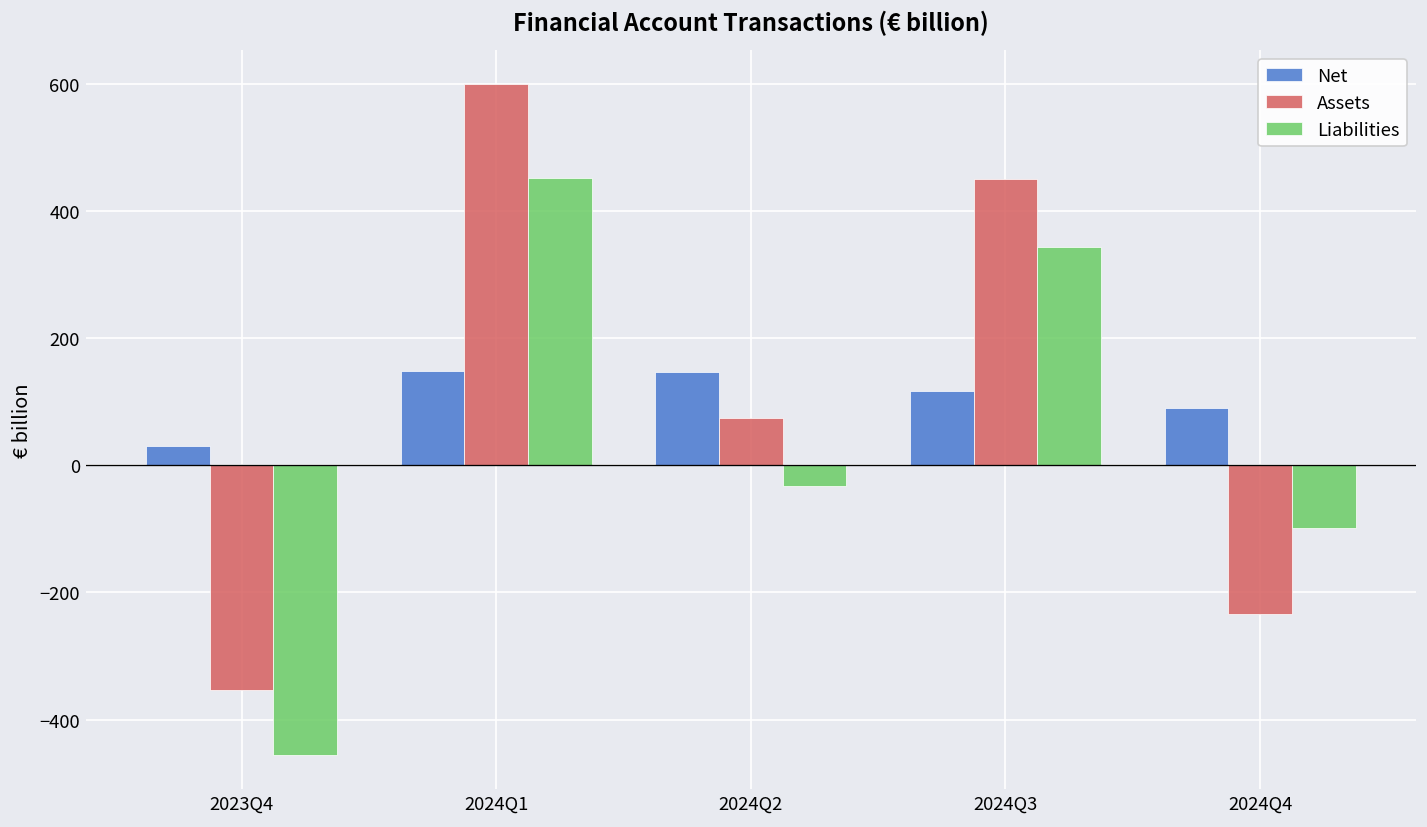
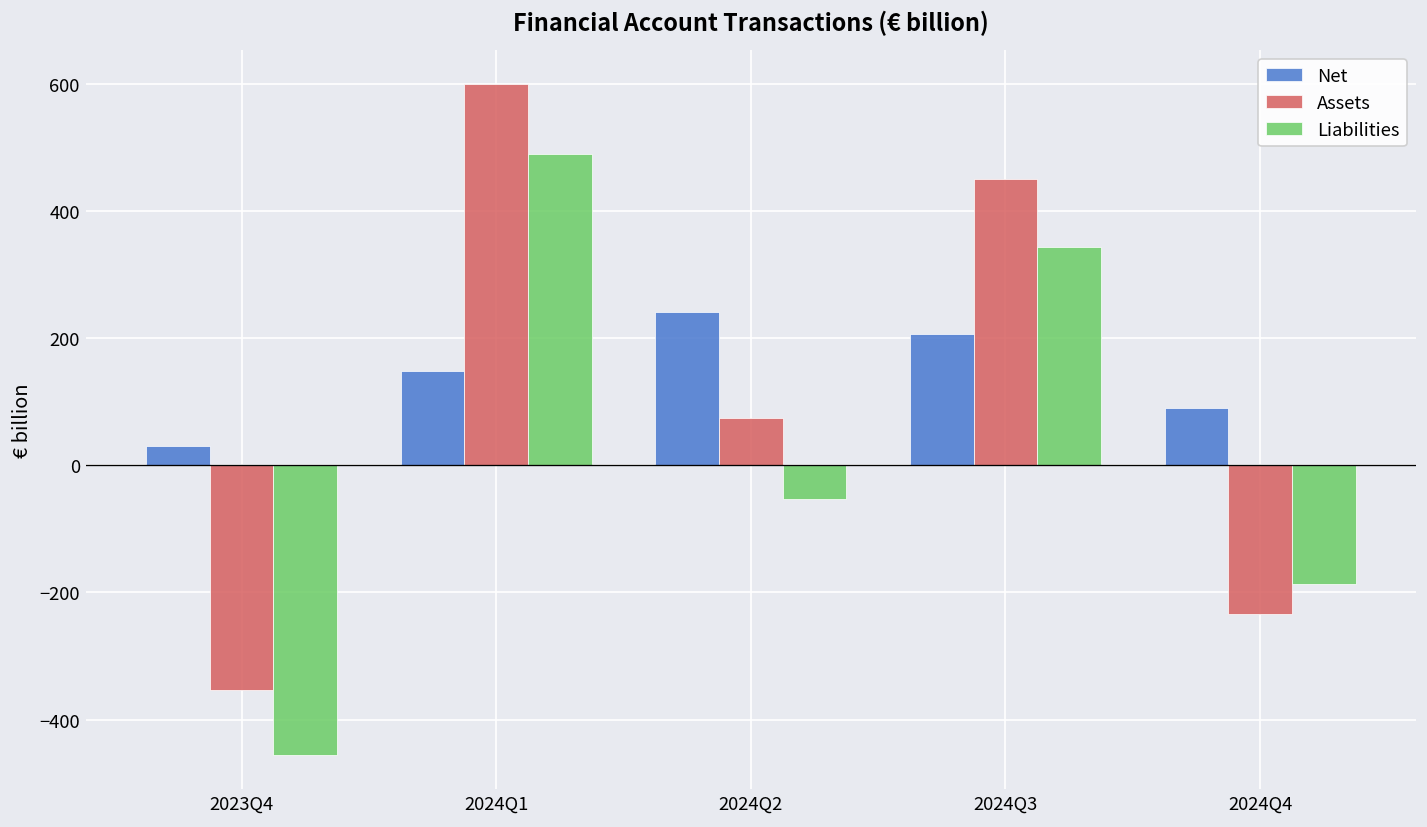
  {
    "Net": {
      "2023Q4": 30,
      "2024Q1": 150,
-     "2024Q2": 150,
-     "2024Q3": 120,
+     "2024Q2": 240,
+     "2024Q3": 210,
      "2024Q4": 90
    },
    "Assets": {
      "2023Q4": -350,
      "2024Q1": 600,
      "2024Q2": 80,
      "2024Q3": 450,
      "2024Q4": -230
    },
    "Liabilities": {
      "2023Q4": -460,
-     "2024Q1": 450,
-     "2024Q2": -30,
+     "2024Q1": 490,
+     "2024Q2": -50,
      "2024Q3": 340,
-     "2024Q4": -100
+     "2024Q4": -190
    }
  }
